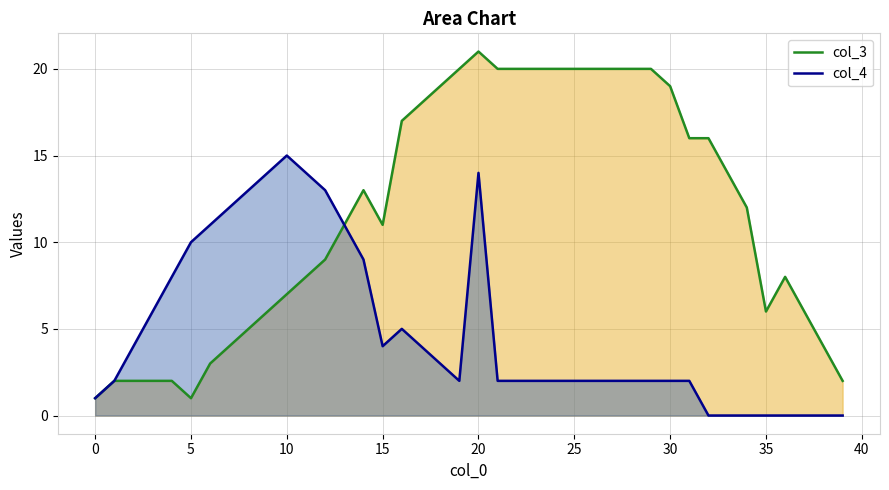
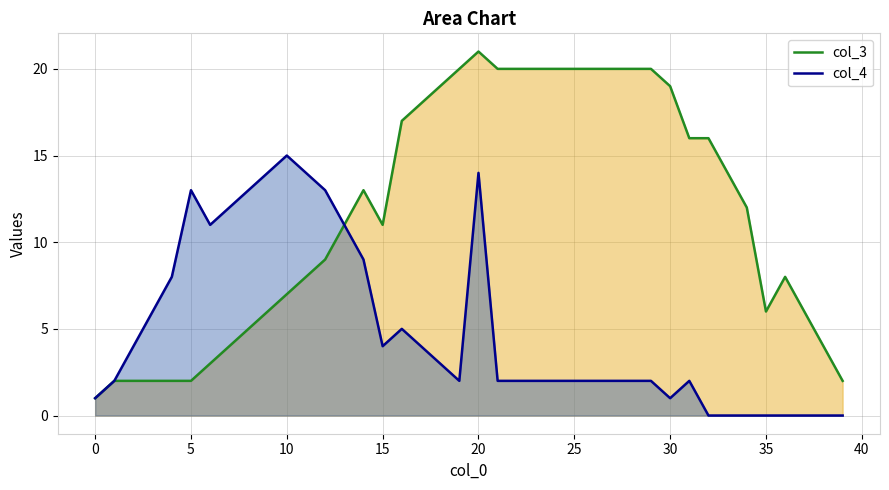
  {
    "col_3": {
-     "5": 1,
+     "5": 2,
      "10": 7,
      "15": 11,
      "20": 21,
      "25": 20,
      "30": 19,
      "35": 6
    },
    "col_4": {
-     "5": 10,
+     "5": 13,
      "10": 15,
      "15": 4,
      "20": 14,
      "25": 2,
-     "30": 2,
+     "30": 1,
      "35": 0
    }
  }
